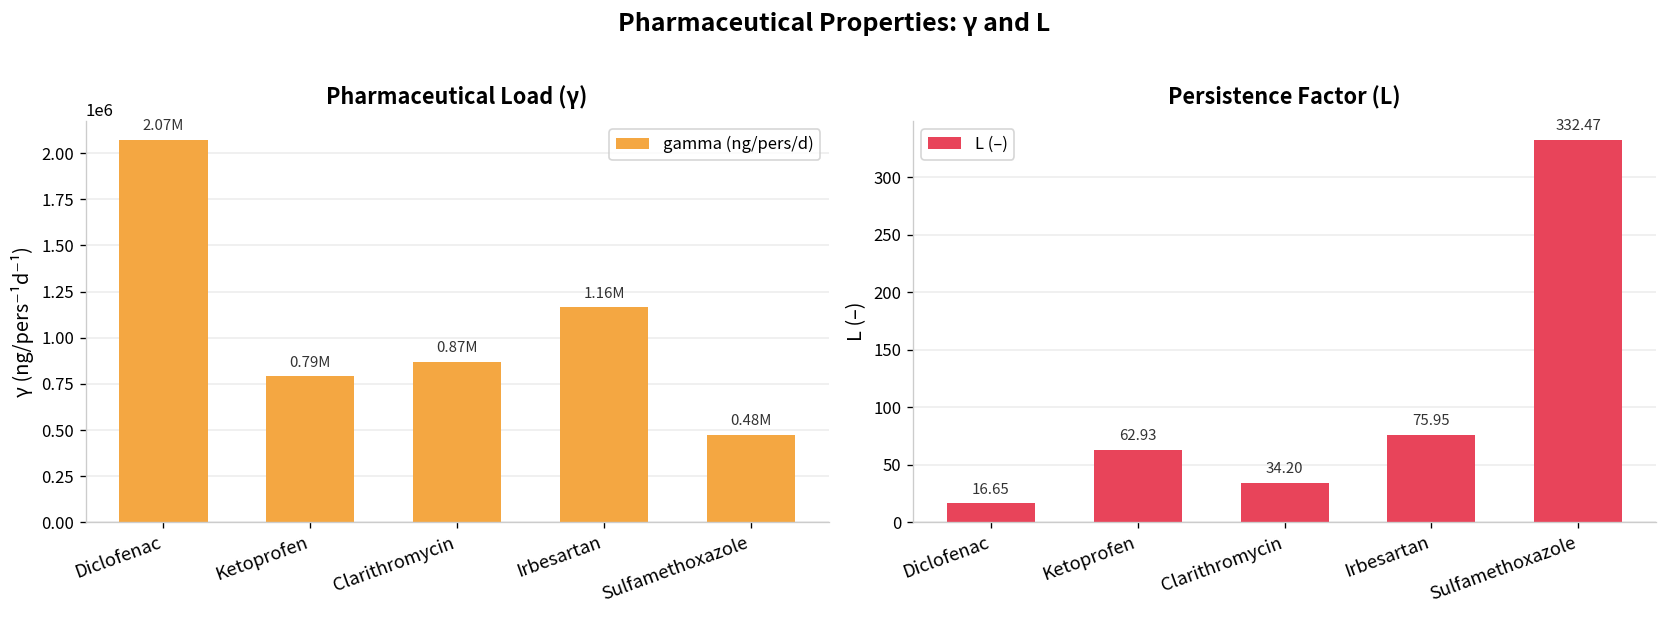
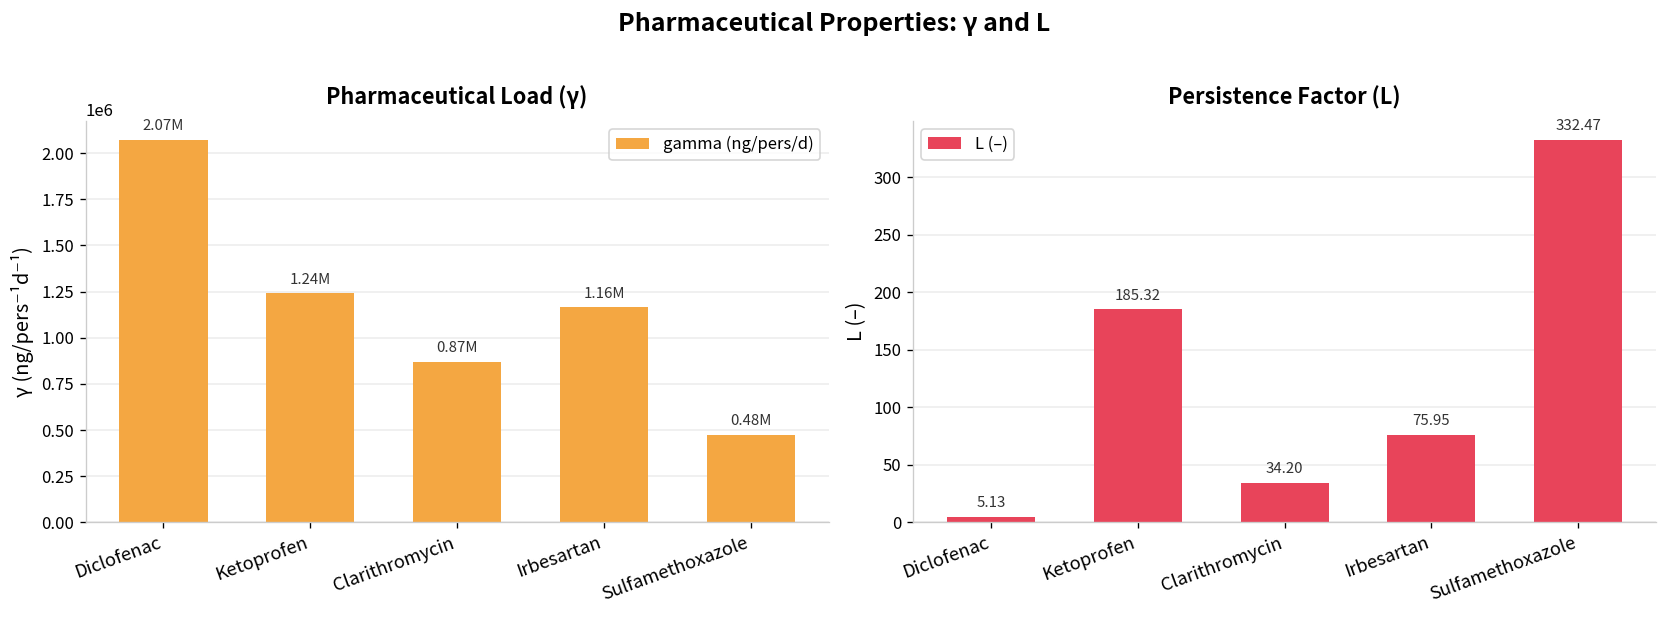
  {
    "Pharmaceutical Load (γ)": {
      "Diclofenac": "2.07M",
-     "Ketoprofen": "0.79M",
+     "Ketoprofen": "1.24M",
      "Clarithromycin": "0.87M",
      "Irbesartan": "1.16M",
      "Sulfamethoxazole": "0.48M"
    },
    "Persistence Factor (L)": {
-     "Diclofenac": "16.65",
-     "Ketoprofen": "62.93",
+     "Diclofenac": "5.13",
+     "Ketoprofen": "185.32",
      "Clarithromycin": "34.20",
      "Irbesartan": "75.95",
      "Sulfamethoxazole": "332.47"
    }
  }
